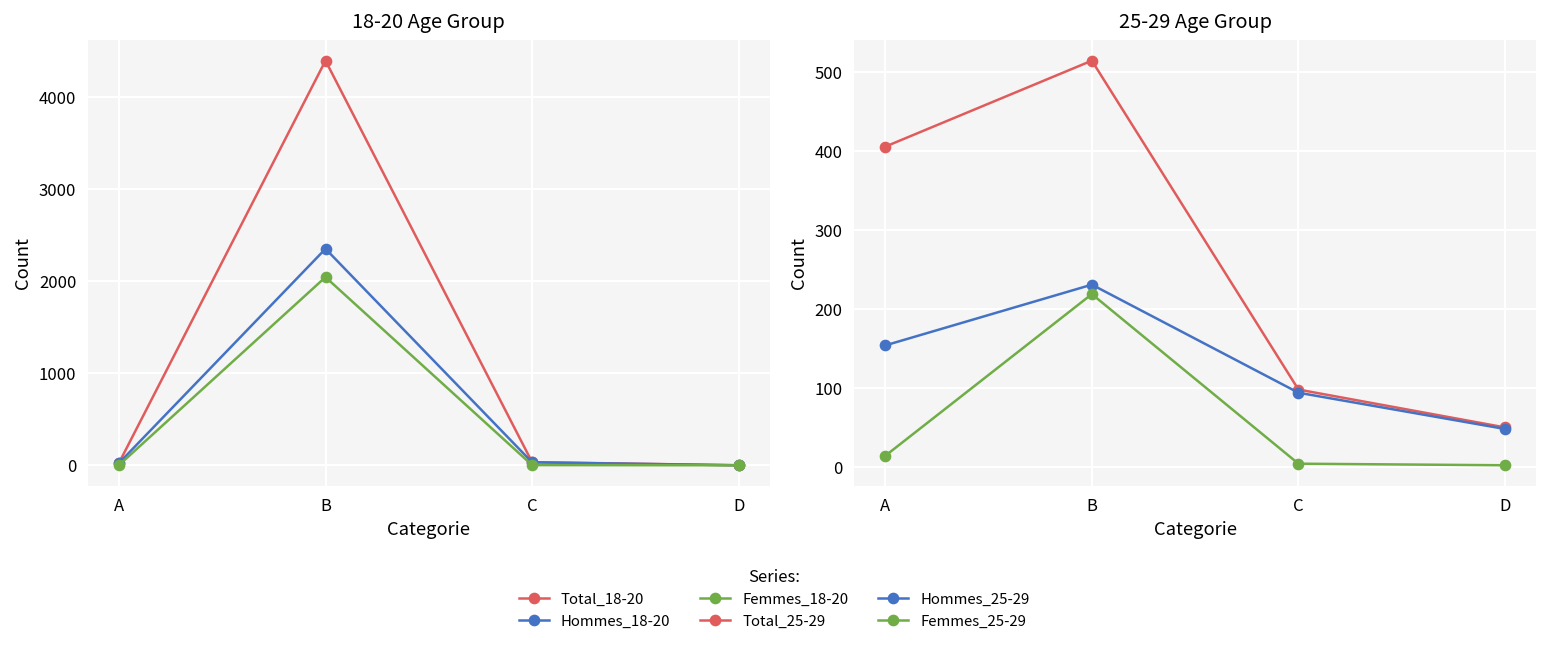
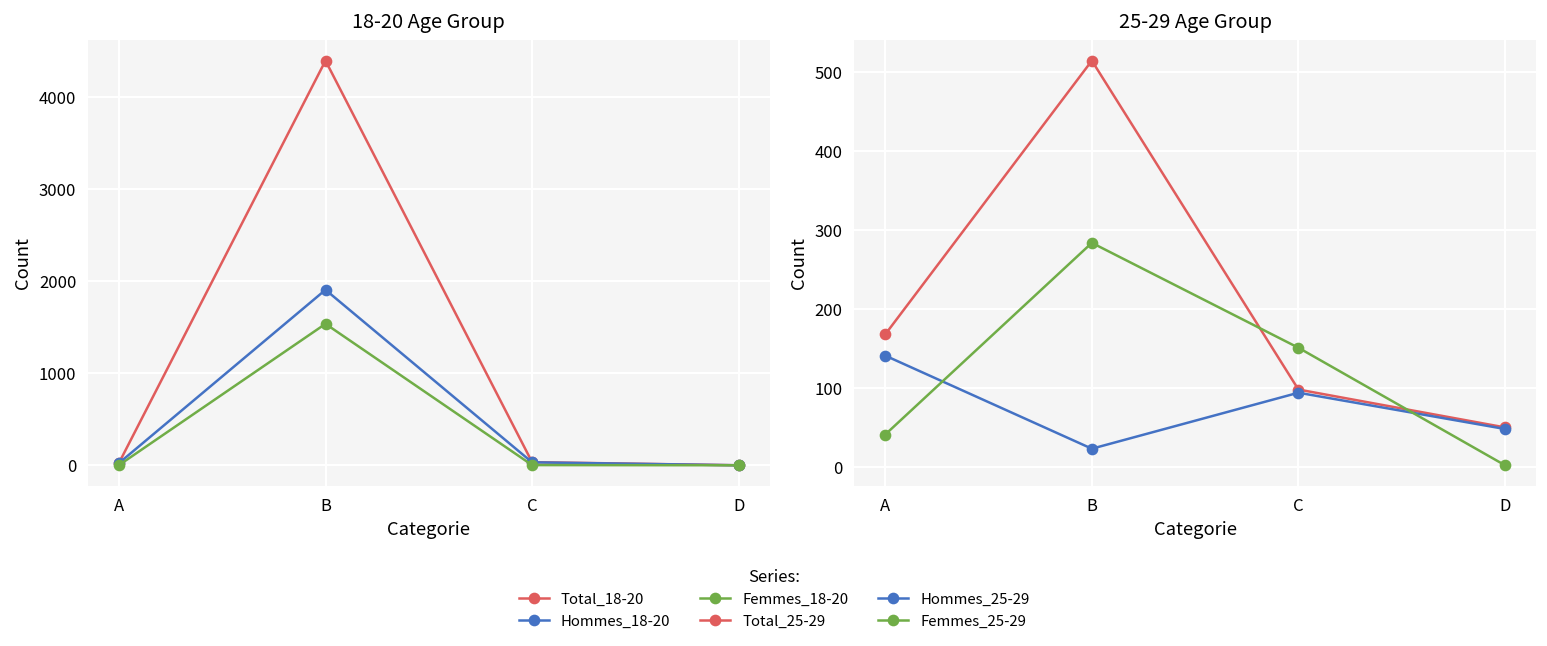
  {
    "18-20 Age Group": {
      "Total_18-20": {
        "B": 4400
      },
      "Hommes_18-20": {
-       "B": 2400
+       "B": 1900
      },
      "Femmes_18-20": {
-       "B": 2000
+       "B": 1500
      }
    },
    "25-29 Age Group": {
      "Total_25-29": {
-       "A": 410,
+       "A": 170,
        "B": 520,
        "C": 100
      },
      "Hommes_25-29": {
-       "A": 150,
-       "B": 230,
+       "A": 140,
+       "B": 20,
        "C": 90
      },
      "Femmes_25-29": {
-       "A": 10,
-       "B": 220,
-       "C": 0,
+       "A": 40,
+       "B": 280,
+       "C": 150,
        "D": 0
      }
    }
  }
